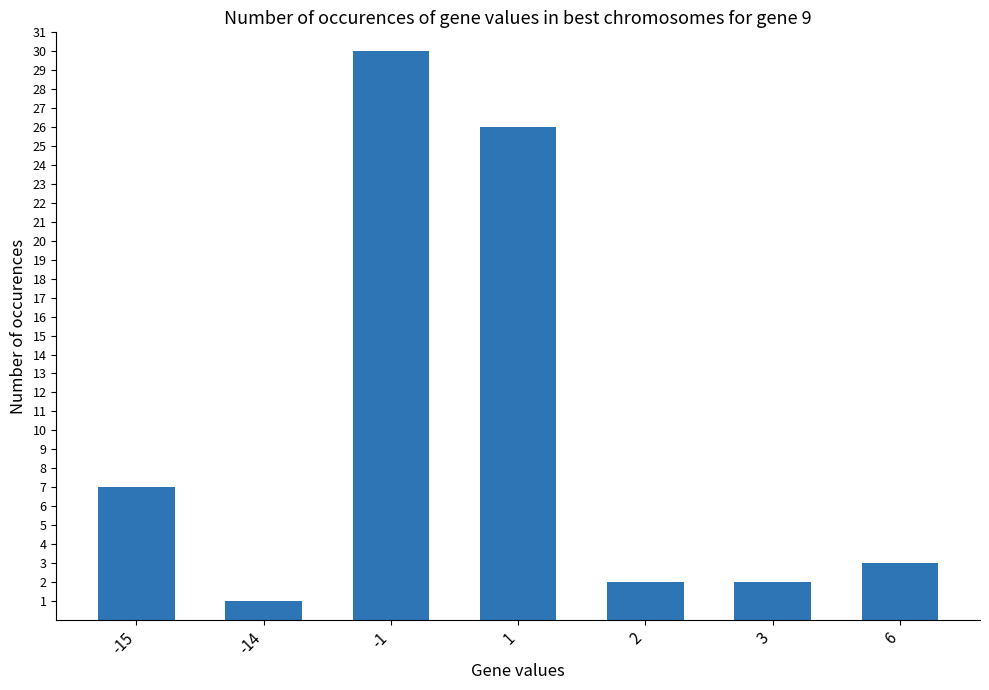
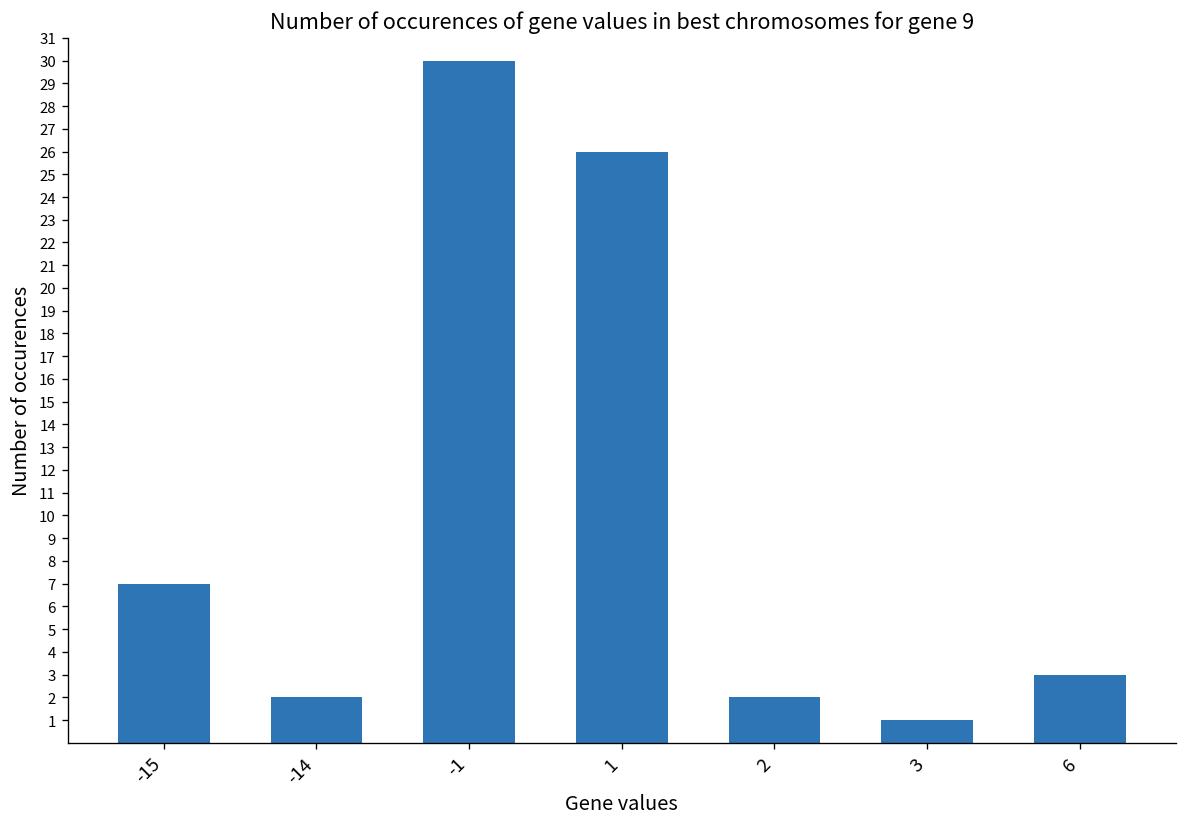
  {
    "-15": 7,
-   "-14": 1,
+   "-14": 2,
    "-1": 30,
    "1": 26,
    "2": 2,
-   "3": 2,
+   "3": 1,
    "6": 3
  }
